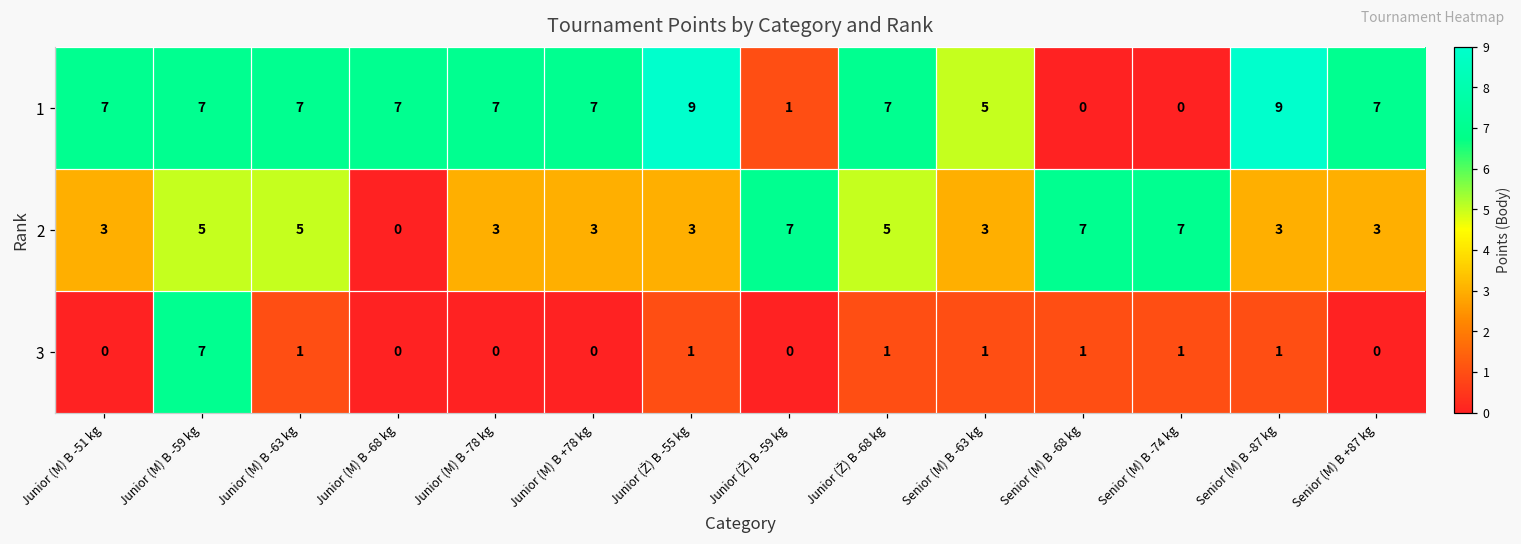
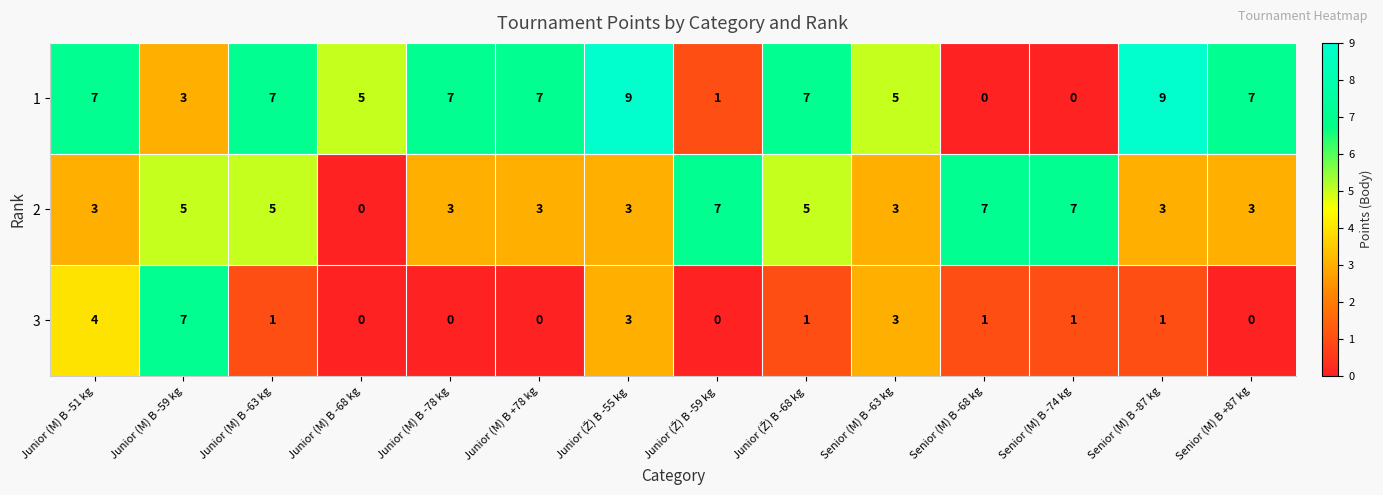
  {
    "1": {
      "Junior (M) B -51 kg": 7,
-     "Junior (M) B -59 kg": 7,
+     "Junior (M) B -59 kg": 3,
      "Junior (M) B -63 kg": 7,
-     "Junior (M) B -68 kg": 7,
+     "Junior (M) B -68 kg": 5,
      "Junior (M) B -78 kg": 7,
      "Junior (M) B +78 kg": 7,
      "Junior (Ž) B -55 kg": 9,
      "Junior (Ž) B -59 kg": 1,
      "Junior (Ž) B -68 kg": 7,
      "Senior (M) B -63 kg": 5,
      "Senior (M) B -68 kg": 0,
      "Senior (M) B -74 kg": 0,
      "Senior (M) B -87 kg": 9,
      "Senior (M) B +87 kg": 7
    },
    "2": {
      "Junior (M) B -51 kg": 3,
      "Junior (M) B -59 kg": 5,
      "Junior (M) B -63 kg": 5,
      "Junior (M) B -68 kg": 0,
      "Junior (M) B -78 kg": 3,
      "Junior (M) B +78 kg": 3,
      "Junior (Ž) B -55 kg": 3,
      "Junior (Ž) B -59 kg": 7,
      "Junior (Ž) B -68 kg": 5,
      "Senior (M) B -63 kg": 3,
      "Senior (M) B -68 kg": 7,
      "Senior (M) B -74 kg": 7,
      "Senior (M) B -87 kg": 3,
      "Senior (M) B +87 kg": 3
    },
    "3": {
-     "Junior (M) B -51 kg": 0,
+     "Junior (M) B -51 kg": 4,
      "Junior (M) B -59 kg": 7,
      "Junior (M) B -63 kg": 1,
      "Junior (M) B -68 kg": 0,
      "Junior (M) B -78 kg": 0,
      "Junior (M) B +78 kg": 0,
-     "Junior (Ž) B -55 kg": 1,
+     "Junior (Ž) B -55 kg": 3,
      "Junior (Ž) B -59 kg": 0,
      "Junior (Ž) B -68 kg": 1,
-     "Senior (M) B -63 kg": 1,
+     "Senior (M) B -63 kg": 3,
      "Senior (M) B -68 kg": 1,
      "Senior (M) B -74 kg": 1,
      "Senior (M) B -87 kg": 1,
      "Senior (M) B +87 kg": 0
    }
  }
